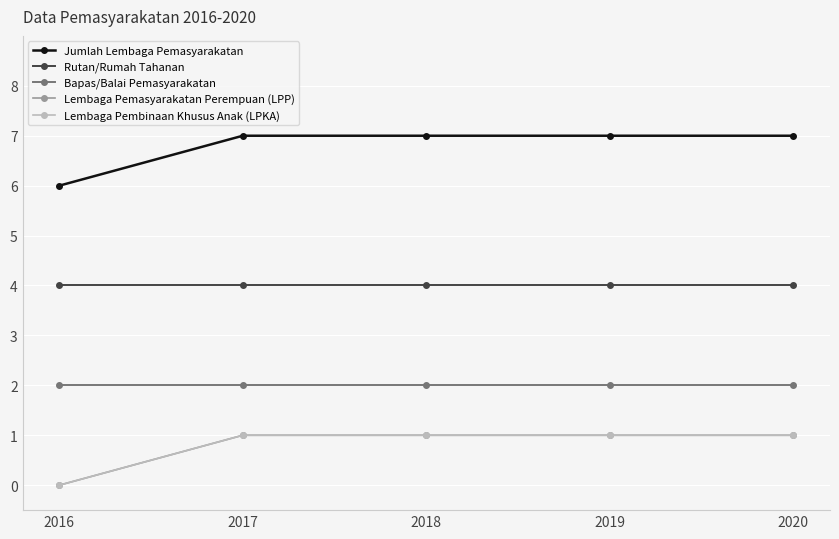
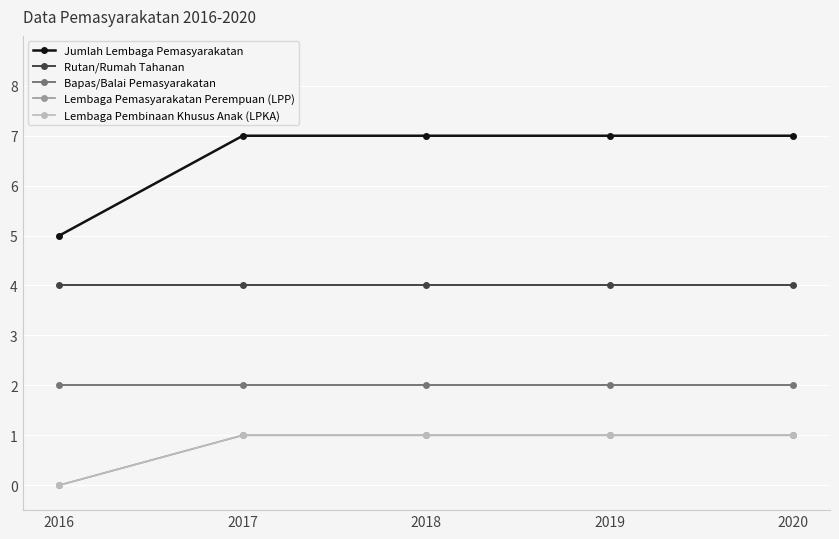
  {
    "Jumlah Lembaga Pemasyarakatan": {
-     "2016": 6,
+     "2016": 5,
      "2017": 7,
      "2018": 7,
      "2019": 7,
      "2020": 7
    },
    "Rutan/Rumah Tahanan": {
      "2016": 4,
      "2017": 4,
      "2018": 4,
      "2019": 4,
      "2020": 4
    },
    "Bapas/Balai Pemasyarakatan": {
      "2016": 2,
      "2017": 2,
      "2018": 2,
      "2019": 2,
      "2020": 2
    },
    "Lembaga Pembinaan Khusus Anak (LPKA)": {
      "2016": 0,
      "2017": 1,
      "2018": 1,
      "2019": 1,
      "2020": 1
    }
  }
